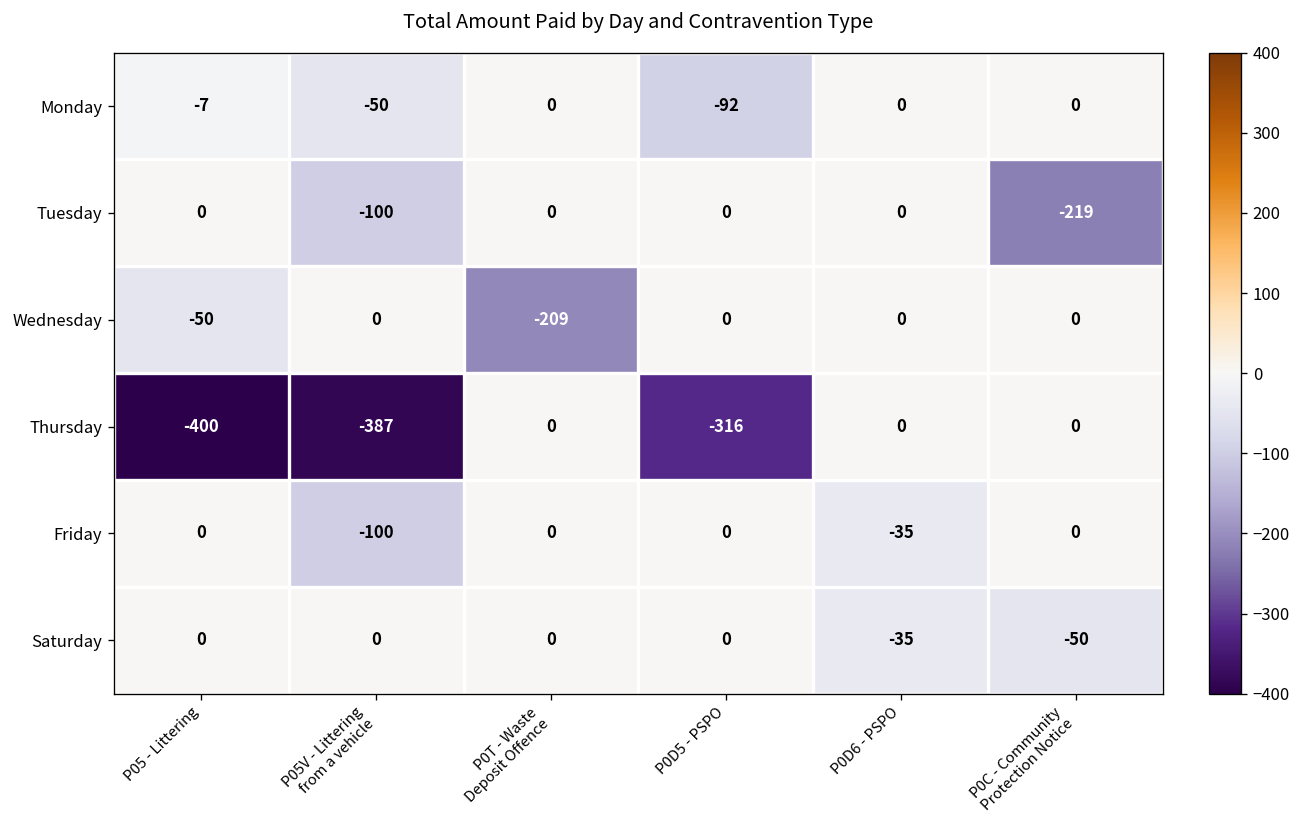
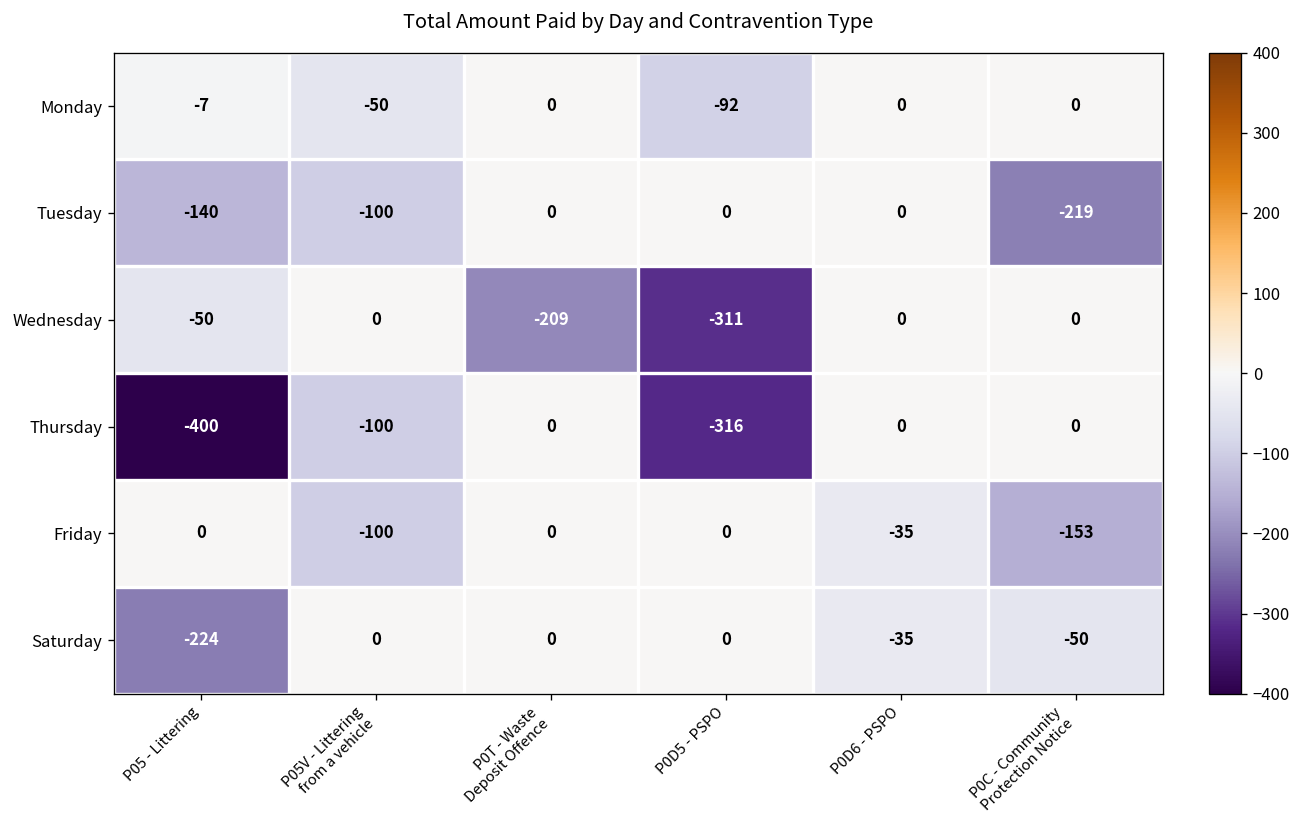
  {
    "Monday": {
      "P05 - Littering": -7,
      "P05V - Littering from a vehicle": -50,
      "P0T - Waste Deposit Offence": 0,
      "P0D5 - PSPO": -92,
      "P0D6 - PSPO": 0,
      "P0C - Community Protection Notice": 0
    },
    "Tuesday": {
-     "P05 - Littering": 0,
+     "P05 - Littering": -140,
      "P05V - Littering from a vehicle": -100,
      "P0T - Waste Deposit Offence": 0,
      "P0D5 - PSPO": 0,
      "P0D6 - PSPO": 0,
      "P0C - Community Protection Notice": -219
    },
    "Wednesday": {
      "P05 - Littering": -50,
      "P05V - Littering from a vehicle": 0,
      "P0T - Waste Deposit Offence": -209,
-     "P0D5 - PSPO": 0,
+     "P0D5 - PSPO": -311,
      "P0D6 - PSPO": 0,
      "P0C - Community Protection Notice": 0
    },
    "Thursday": {
      "P05 - Littering": -400,
-     "P05V - Littering from a vehicle": -387,
+     "P05V - Littering from a vehicle": -100,
      "P0T - Waste Deposit Offence": 0,
      "P0D5 - PSPO": -316,
      "P0D6 - PSPO": 0,
      "P0C - Community Protection Notice": 0
    },
    "Friday": {
      "P05 - Littering": 0,
      "P05V - Littering from a vehicle": -100,
      "P0T - Waste Deposit Offence": 0,
      "P0D5 - PSPO": 0,
      "P0D6 - PSPO": -35,
-     "P0C - Community Protection Notice": 0
+     "P0C - Community Protection Notice": -153
    },
    "Saturday": {
-     "P05 - Littering": 0,
+     "P05 - Littering": -224,
      "P05V - Littering from a vehicle": 0,
      "P0T - Waste Deposit Offence": 0,
      "P0D5 - PSPO": 0,
      "P0D6 - PSPO": -35,
      "P0C - Community Protection Notice": -50
    }
  }
